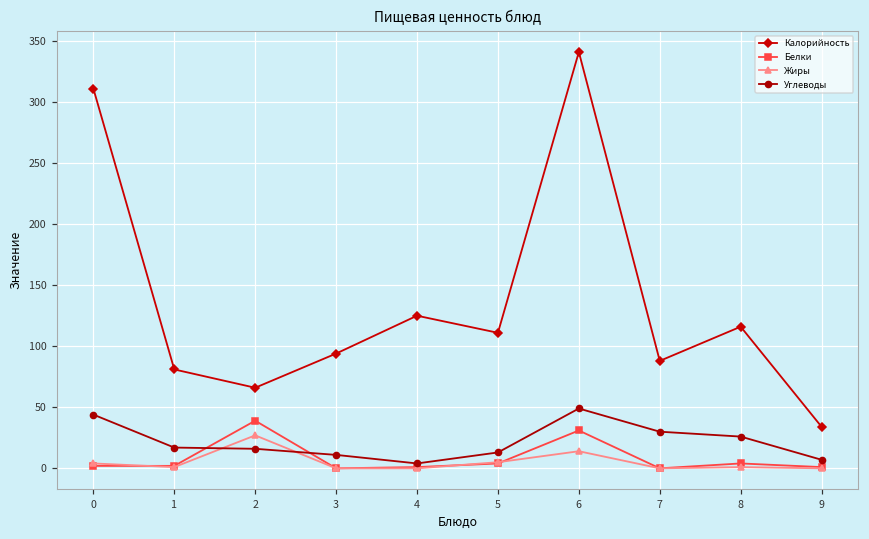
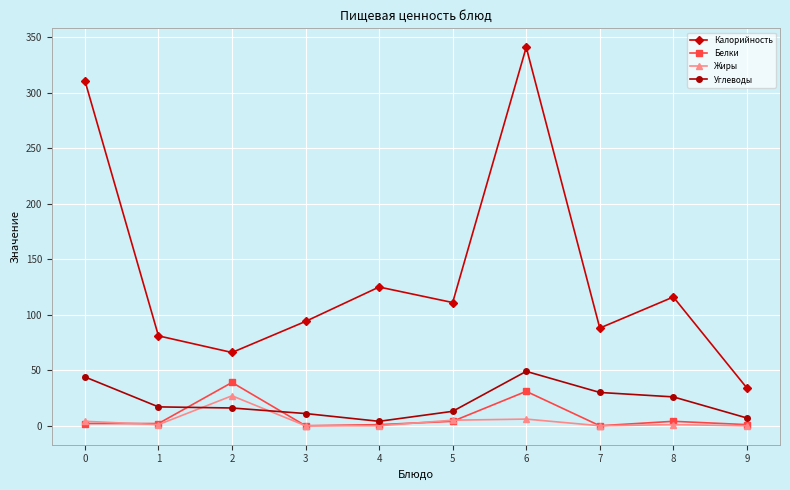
  {
    "Белки": {
      "2": 39,
      "6": 31,
      "8": 4
    },
    "Жиры": {
      "2": 27,
-     "6": 14,
+     "6": 6,
      "8": 1
    }
  }
